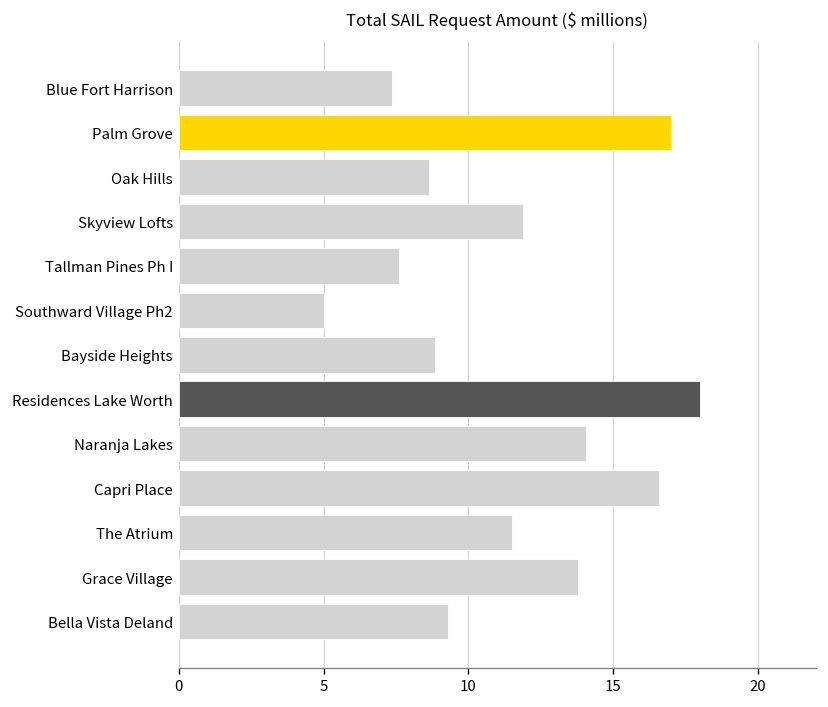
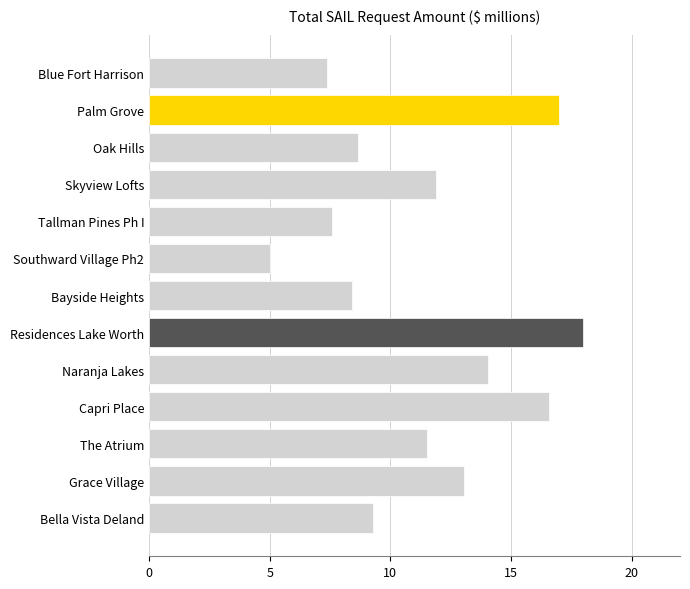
  {
    "Blue Fort Harrison": 7.4,
    "Palm Grove": 17.0,
    "Oak Hills": 8.6,
    "Skyview Lofts": 11.9,
    "Tallman Pines Ph I": 7.6,
    "Southward Village Ph2": 5.0,
-   "Bayside Heights": 8.8,
+   "Bayside Heights": 8.4,
    "Residences Lake Worth": 18.0,
    "Naranja Lakes": 14.1,
    "Capri Place": 16.6,
    "The Atrium": 11.5,
-   "Grace Village": 13.8,
+   "Grace Village": 13.1,
    "Bella Vista Deland": 9.3
  }
